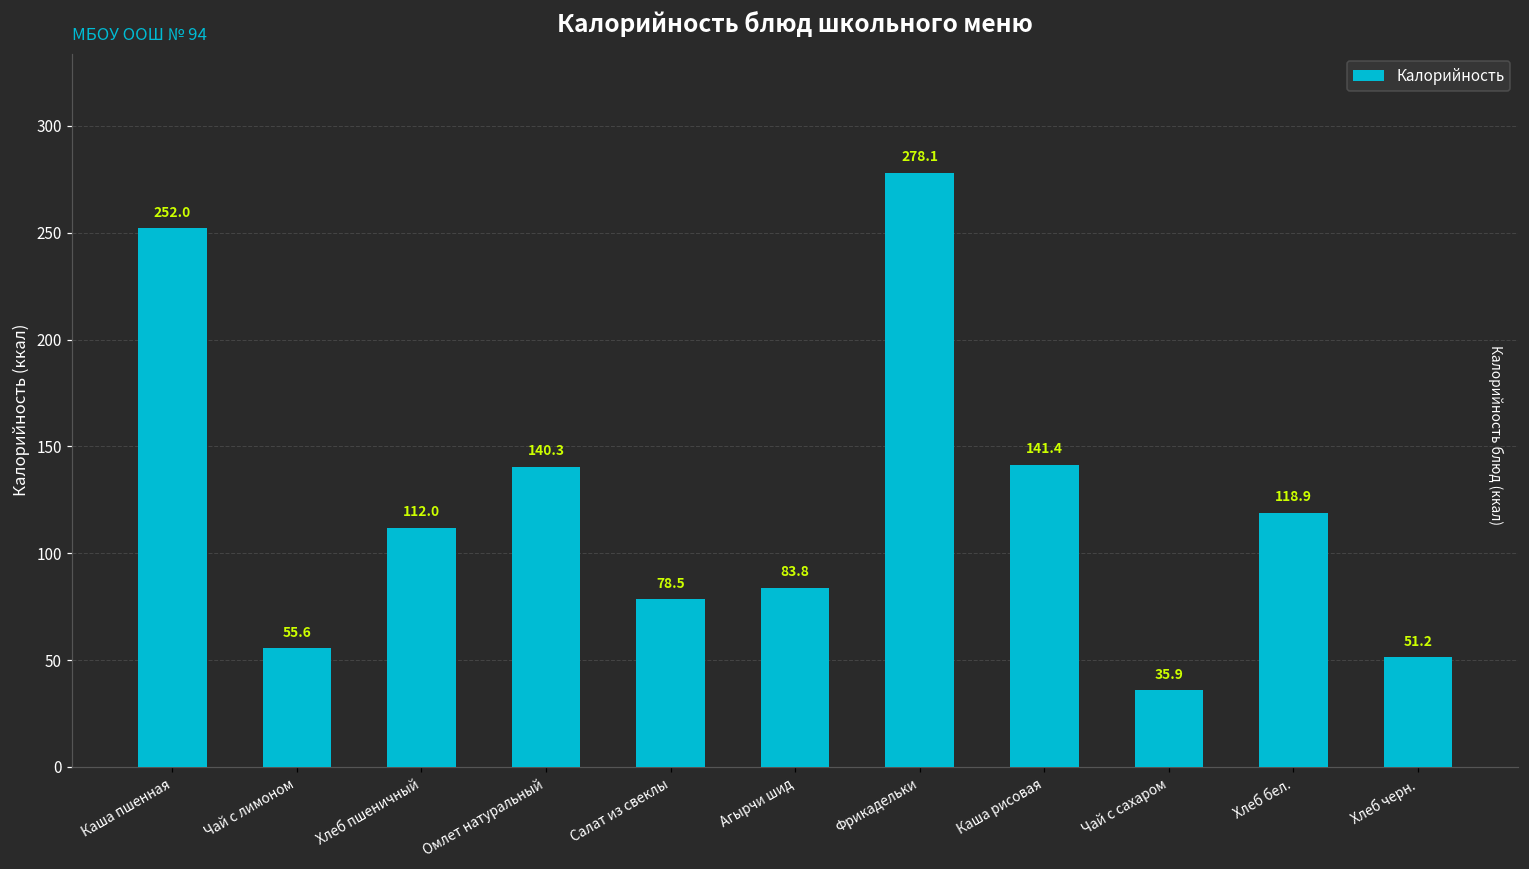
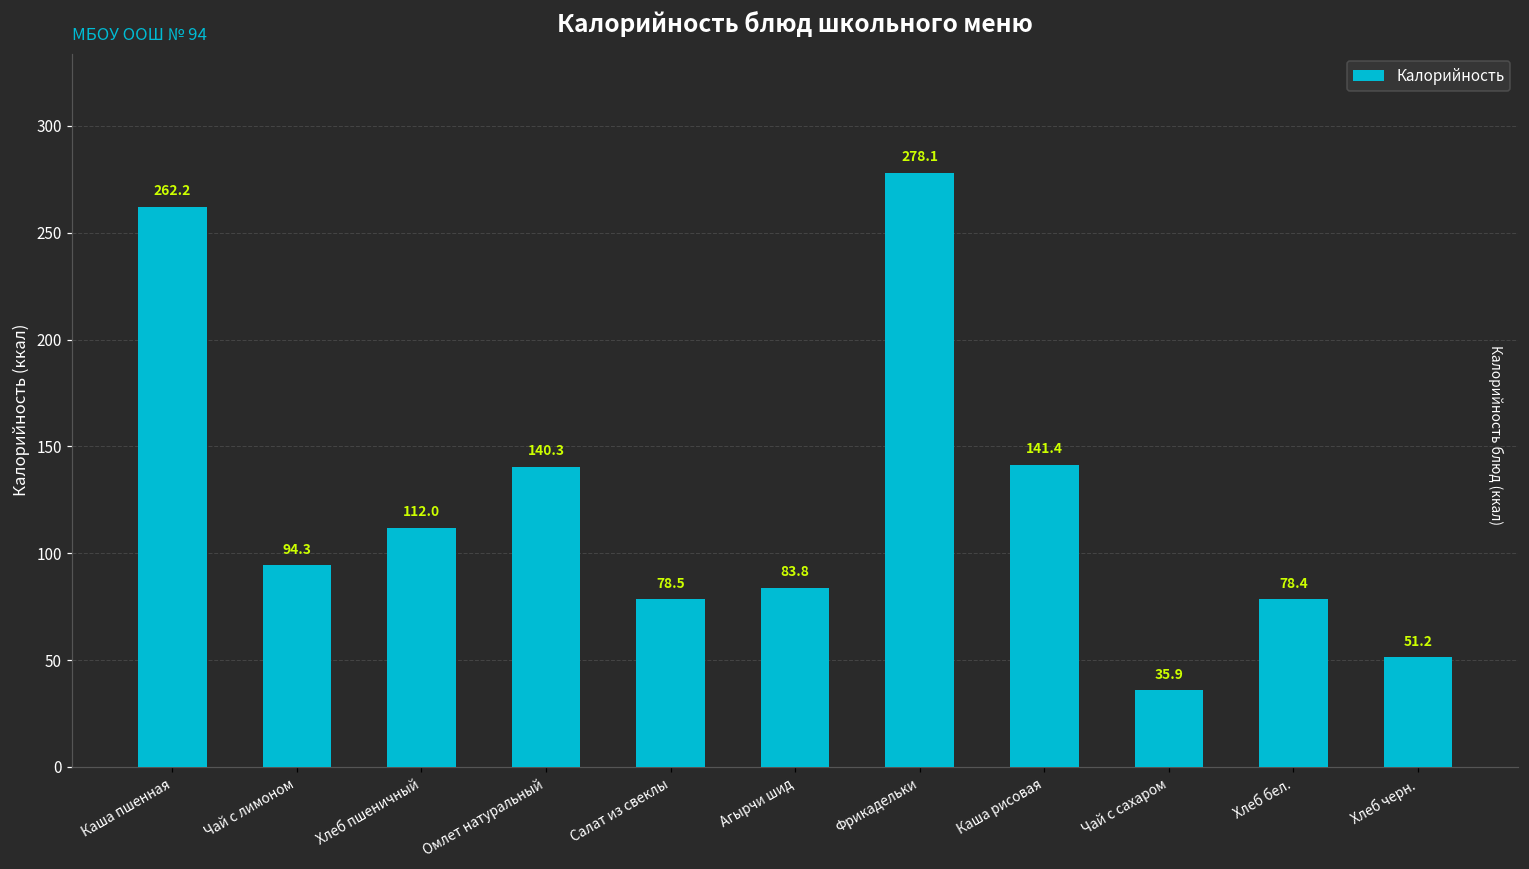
  {
-   "Каша пшенная": 252.0,
-   "Чай с лимоном": 55.6,
+   "Каша пшенная": 262.2,
+   "Чай с лимоном": 94.3,
    "Хлеб пшеничный": 112.0,
    "Омлет натуральный": 140.3,
    "Салат из свеклы": 78.5,
    "Агырчи шид": 83.8,
    "Фрикадельки": 278.1,
    "Каша рисовая": 141.4,
    "Чай с сахаром": 35.9,
-   "Хлеб бел.": 118.9,
+   "Хлеб бел.": 78.4,
    "Хлеб черн.": 51.2
  }
